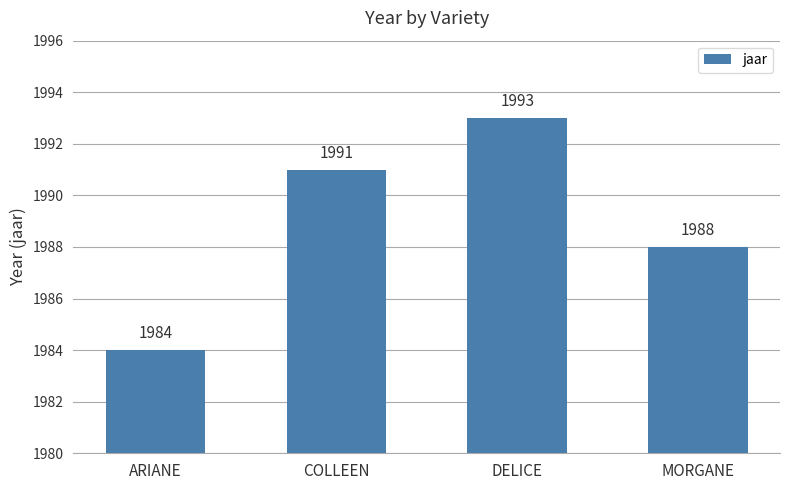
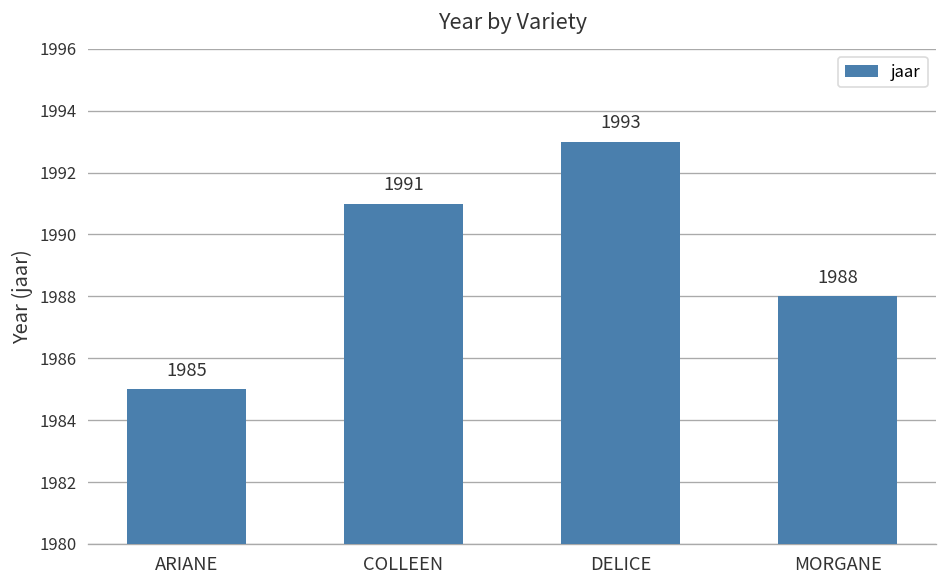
  {
-   "ARIANE": 1984,
+   "ARIANE": 1985,
    "COLLEEN": 1991,
    "DELICE": 1993,
    "MORGANE": 1988
  }
